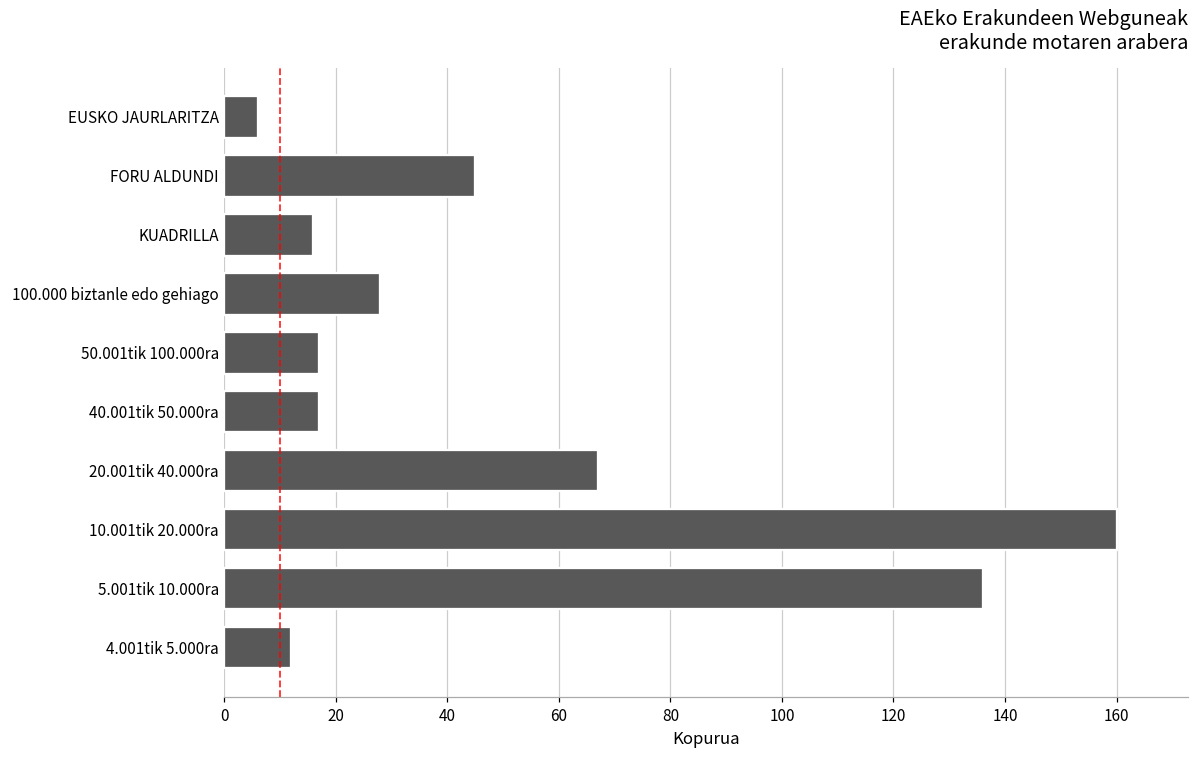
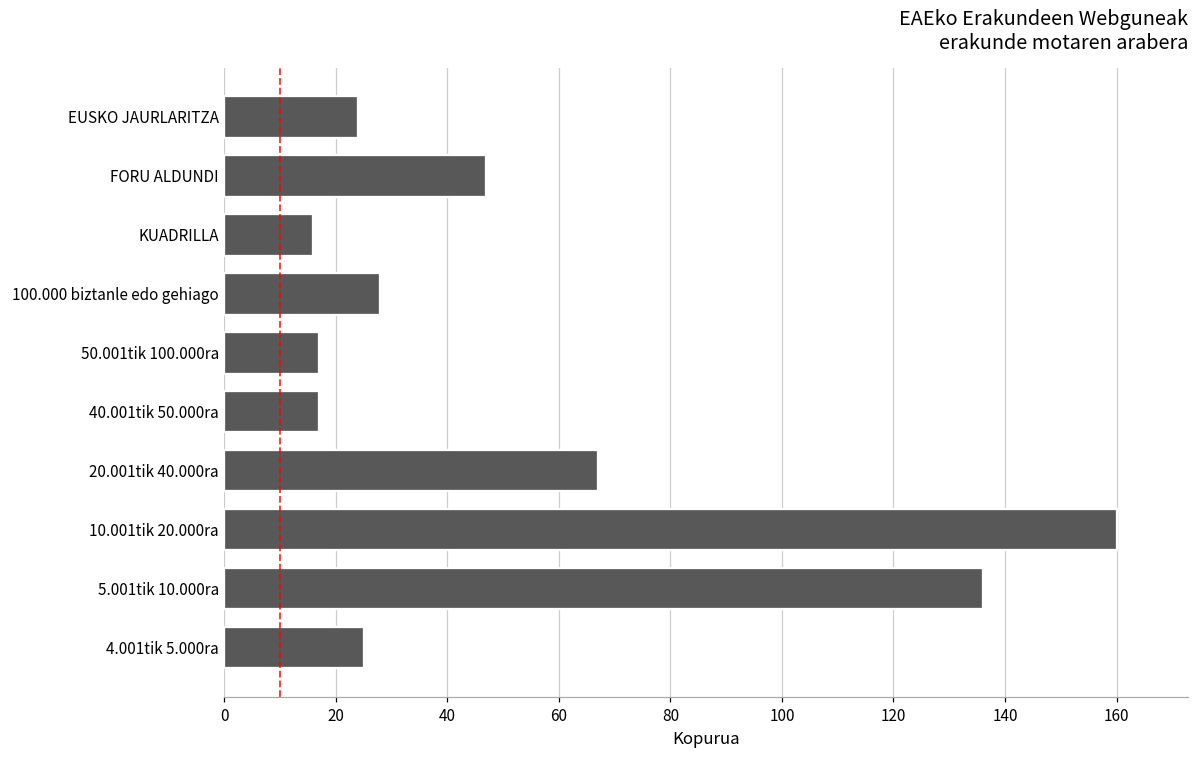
  {
-   "EUSKO JAURLARITZA": 6,
-   "FORU ALDUNDI": 45,
+   "EUSKO JAURLARITZA": 24,
+   "FORU ALDUNDI": 47,
    "KUADRILLA": 16,
    "100.000 biztanle edo gehiago": 28,
    "50.001tik 100.000ra": 17,
    "40.001tik 50.000ra": 17,
    "20.001tik 40.000ra": 67,
    "10.001tik 20.000ra": 160,
    "5.001tik 10.000ra": 136,
-   "4.001tik 5.000ra": 12
+   "4.001tik 5.000ra": 25
  }
